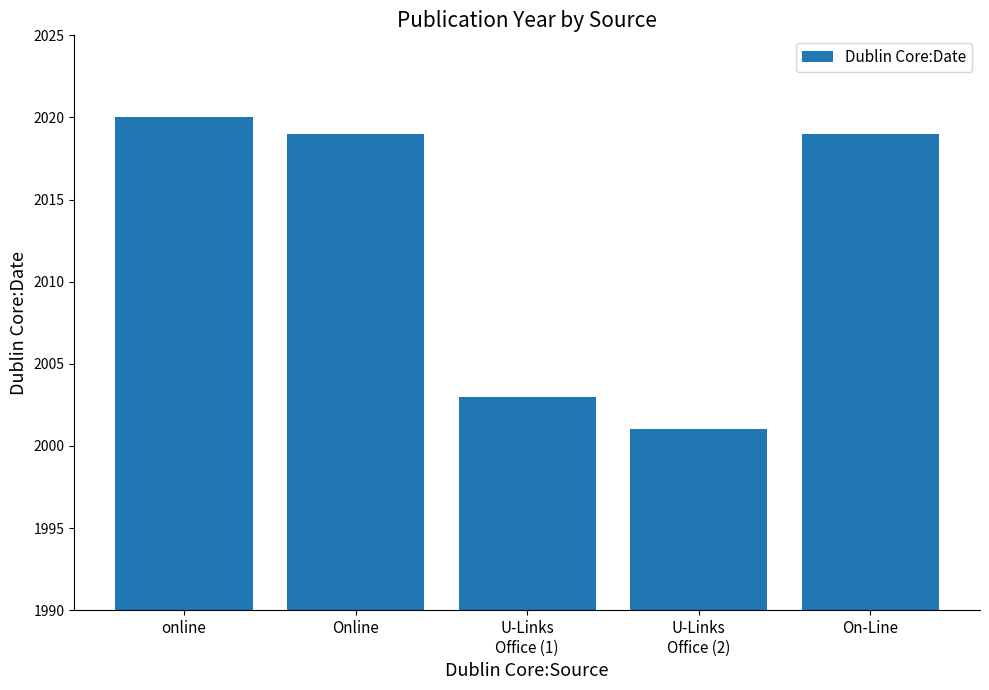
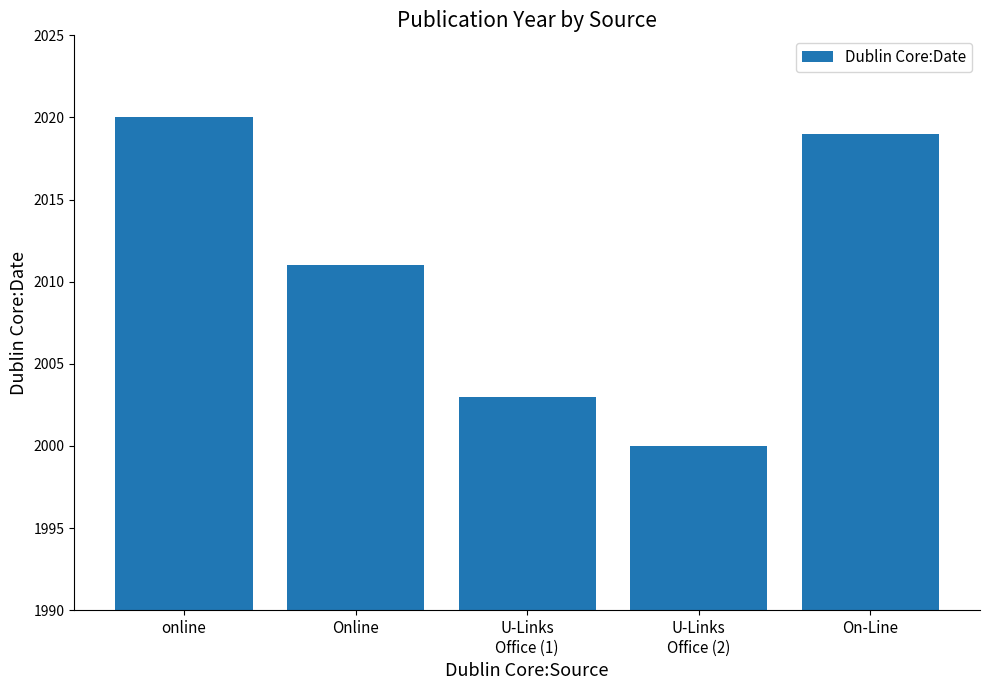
  {
    "online": 2020,
-   "Online": 2019,
+   "Online": 2011,
    "U-Links Office (1)": 2003,
-   "U-Links Office (2)": 2001,
+   "U-Links Office (2)": 2000,
    "On-Line": 2019
  }
